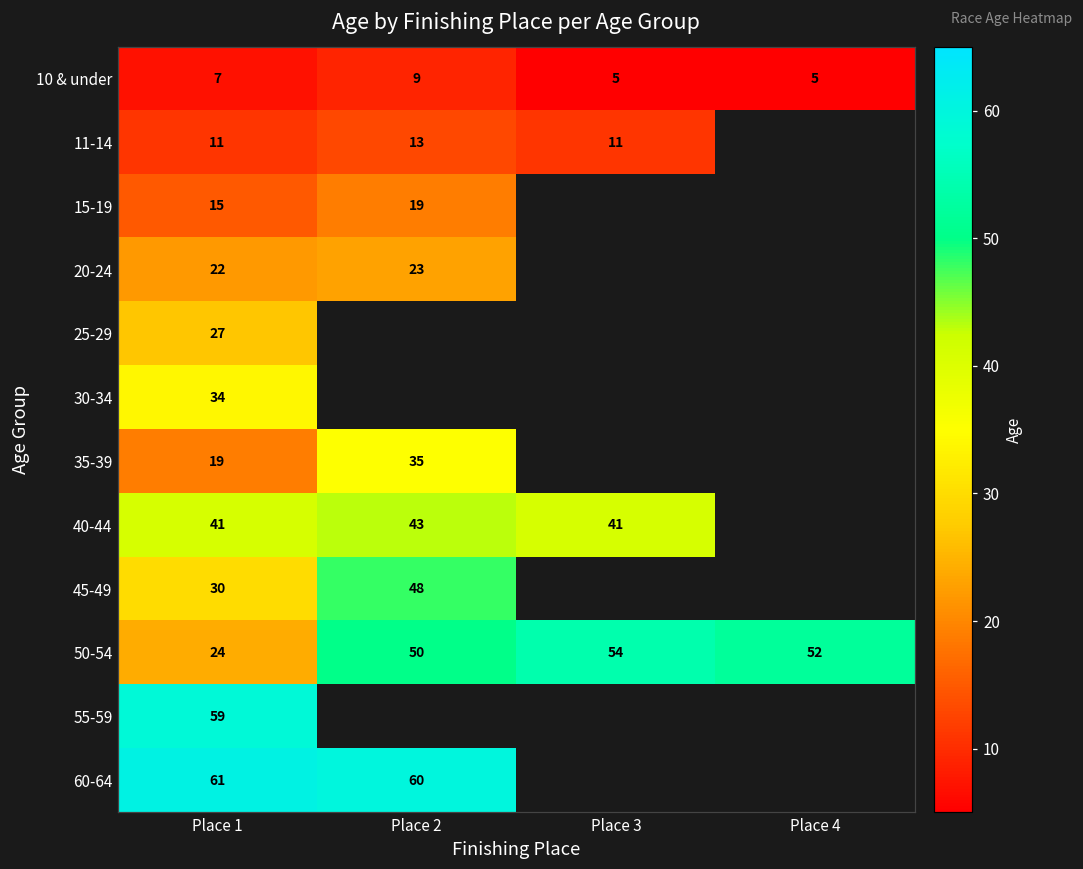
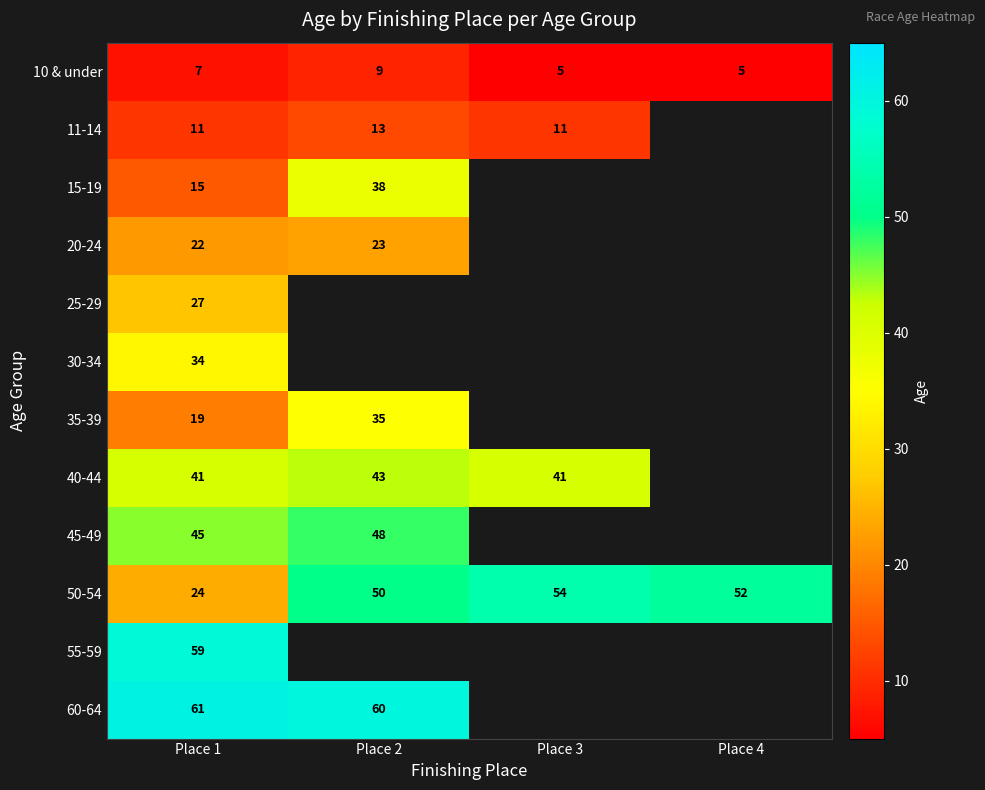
  {
    "10 & under": {
      "Place 1": 7,
      "Place 2": 9,
      "Place 3": 5,
      "Place 4": 5
    },
    "11-14": {
      "Place 1": 11,
      "Place 2": 13,
      "Place 3": 11
    },
    "15-19": {
      "Place 1": 15,
-     "Place 2": 19
+     "Place 2": 38
    },
    "20-24": {
      "Place 1": 22,
      "Place 2": 23
    },
    "25-29": {
      "Place 1": 27
    },
    "30-34": {
      "Place 1": 34
    },
    "35-39": {
      "Place 1": 19,
      "Place 2": 35
    },
    "40-44": {
      "Place 1": 41,
      "Place 2": 43,
      "Place 3": 41
    },
    "45-49": {
-     "Place 1": 30,
+     "Place 1": 45,
      "Place 2": 48
    },
    "50-54": {
      "Place 1": 24,
      "Place 2": 50,
      "Place 3": 54,
      "Place 4": 52
    },
    "55-59": {
      "Place 1": 59
    },
    "60-64": {
      "Place 1": 61,
      "Place 2": 60
    }
  }
